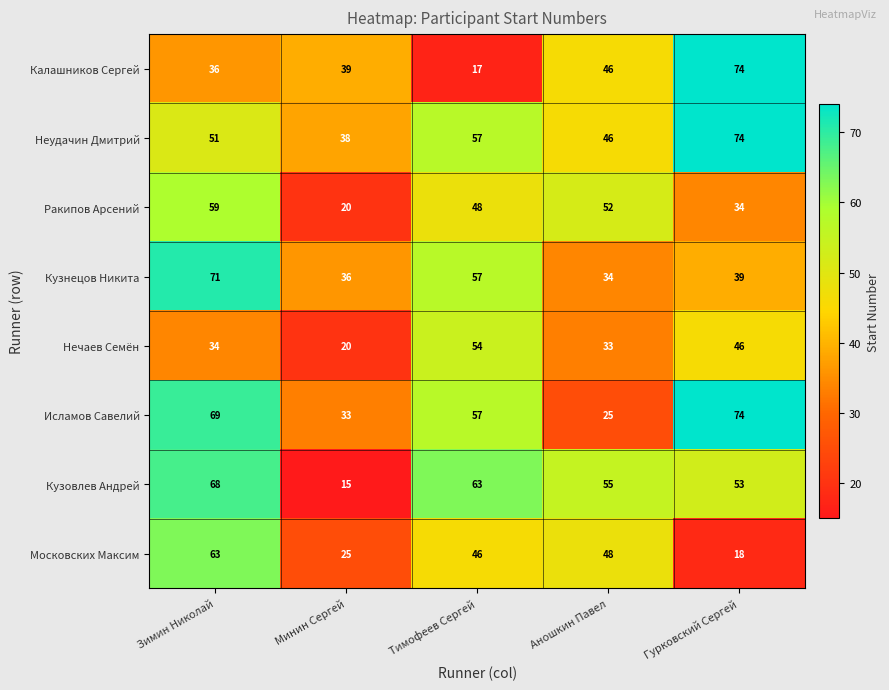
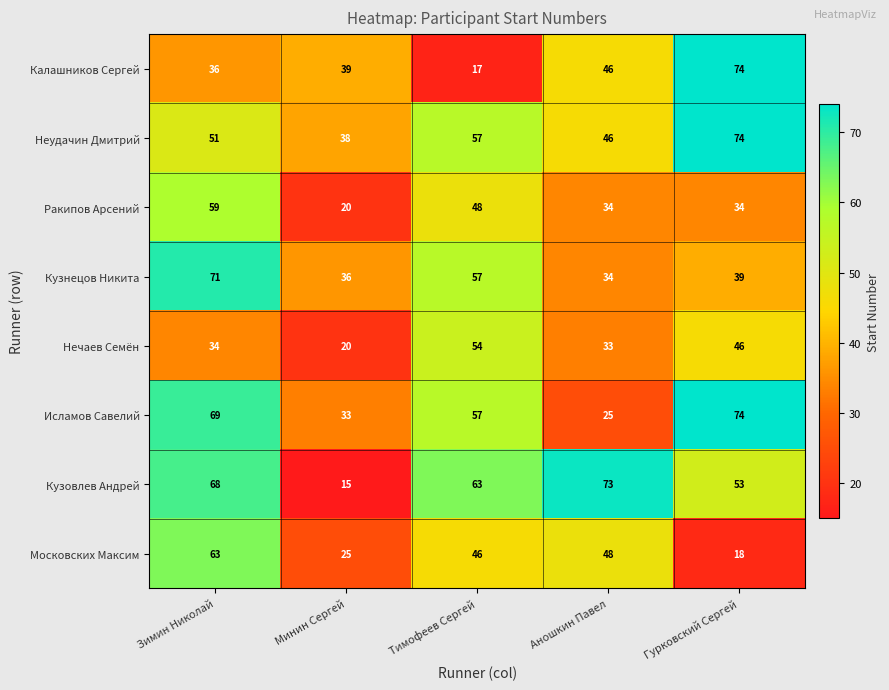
  {
    "Калашников Сергей": {
      "Зимин Николай": 36,
      "Минин Сергей": 39,
      "Тимофеев Сергей": 17,
      "Аношкин Павел": 46,
      "Гурковский Сергей": 74
    },
    "Неудачин Дмитрий": {
      "Зимин Николай": 51,
      "Минин Сергей": 38,
      "Тимофеев Сергей": 57,
      "Аношкин Павел": 46,
      "Гурковский Сергей": 74
    },
    "Ракипов Арсений": {
      "Зимин Николай": 59,
      "Минин Сергей": 20,
      "Тимофеев Сергей": 48,
-     "Аношкин Павел": 52,
+     "Аношкин Павел": 34,
      "Гурковский Сергей": 34
    },
    "Кузнецов Никита": {
      "Зимин Николай": 71,
      "Минин Сергей": 36,
      "Тимофеев Сергей": 57,
      "Аношкин Павел": 34,
      "Гурковский Сергей": 39
    },
    "Нечаев Семён": {
      "Зимин Николай": 34,
      "Минин Сергей": 20,
      "Тимофеев Сергей": 54,
      "Аношкин Павел": 33,
      "Гурковский Сергей": 46
    },
    "Исламов Савелий": {
      "Зимин Николай": 69,
      "Минин Сергей": 33,
      "Тимофеев Сергей": 57,
      "Аношкин Павел": 25,
      "Гурковский Сергей": 74
    },
    "Кузовлев Андрей": {
      "Зимин Николай": 68,
      "Минин Сергей": 15,
      "Тимофеев Сергей": 63,
-     "Аношкин Павел": 55,
+     "Аношкин Павел": 73,
      "Гурковский Сергей": 53
    },
    "Московских Максим": {
      "Зимин Николай": 63,
      "Минин Сергей": 25,
      "Тимофеев Сергей": 46,
      "Аношкин Павел": 48,
      "Гурковский Сергей": 18
    }
  }
